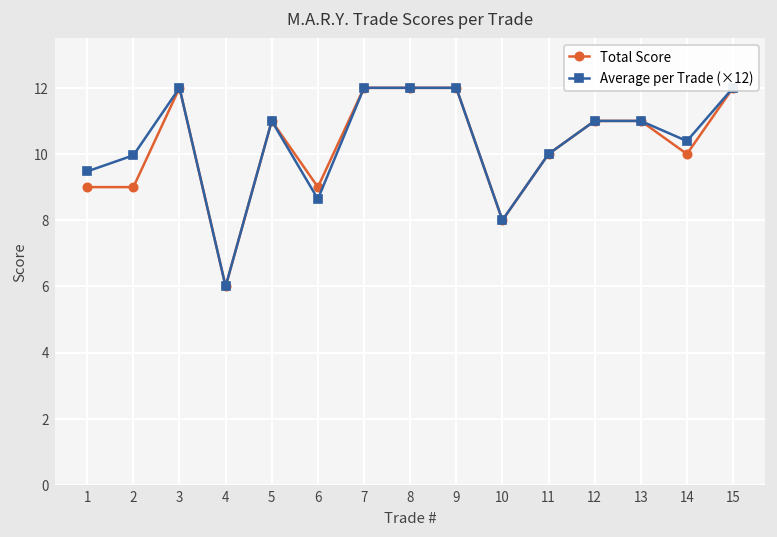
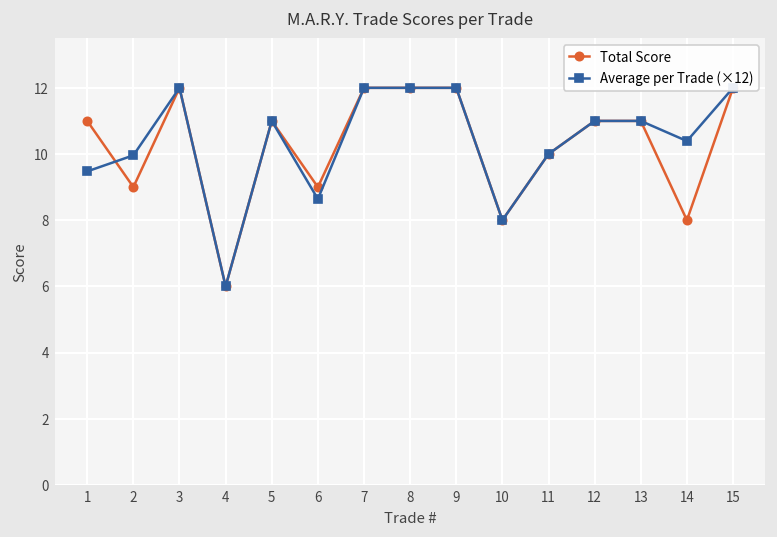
  {
    "Total Score": {
-     "1": 9,
+     "1": 11,
      "2": 9,
      "6": 9,
-     "14": 10
+     "14": 8
    },
    "Average per Trade (×12)": {
      "1": 9.5,
      "2": 10,
      "6": 8.6,
      "14": 10.4
    }
  }
